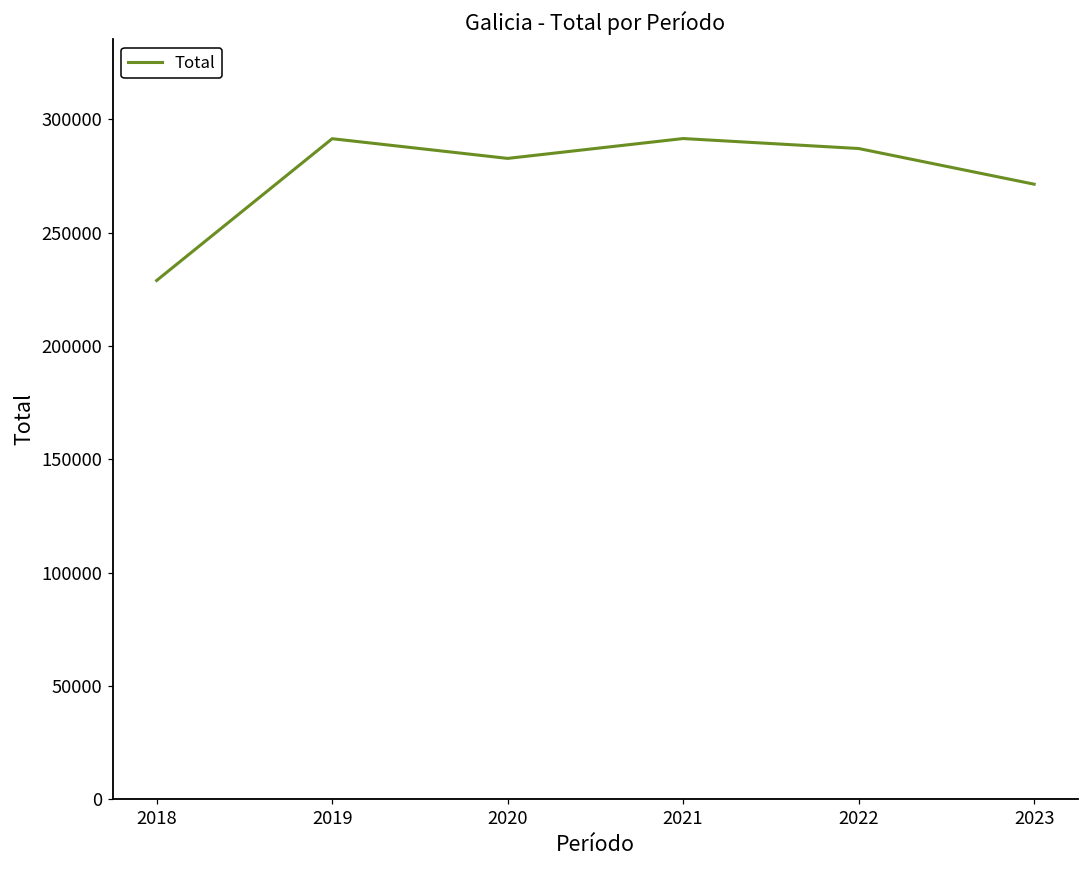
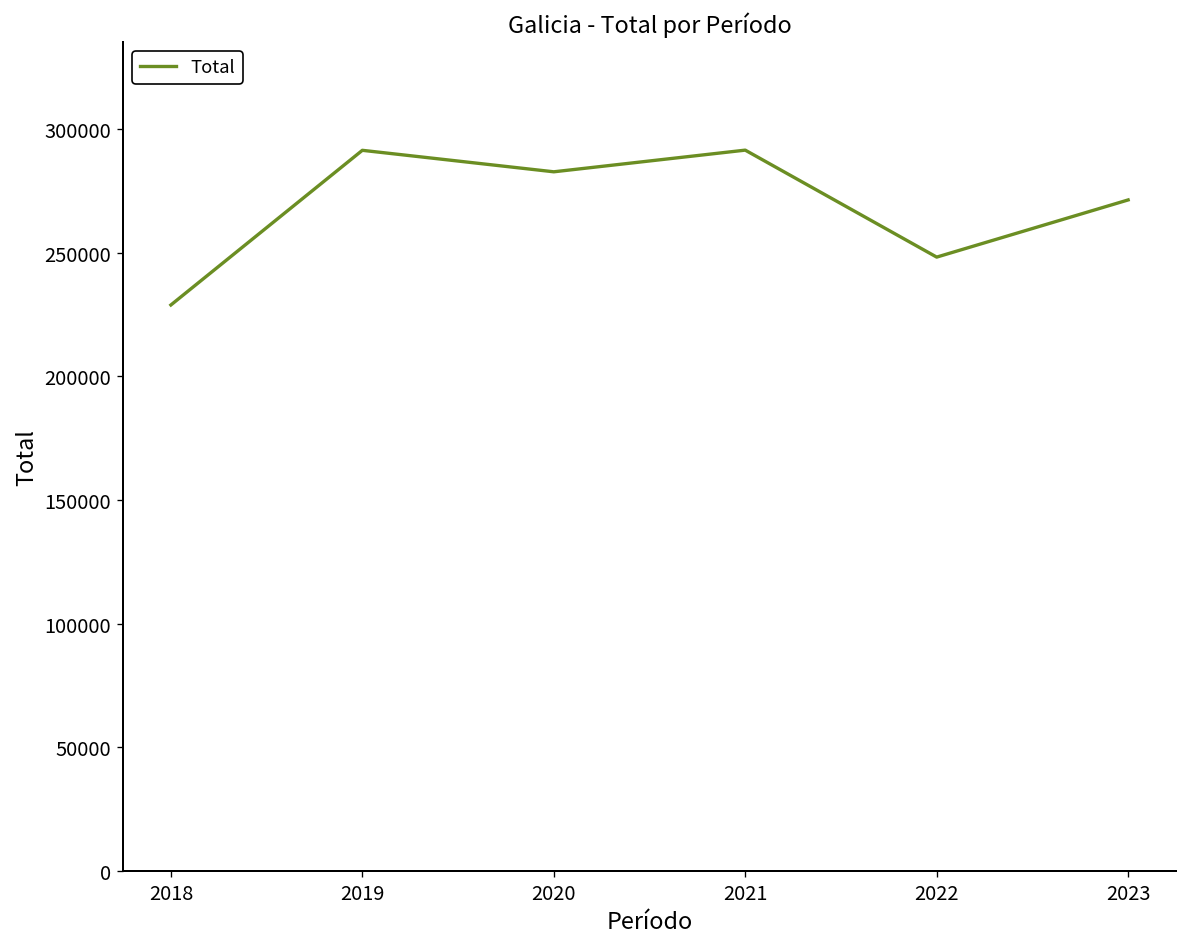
  {
    "2018": 229000,
    "2019": 291000,
    "2020": 283000,
    "2021": 291000,
-   "2022": 287000,
+   "2022": 248000,
    "2023": 271000
  }
